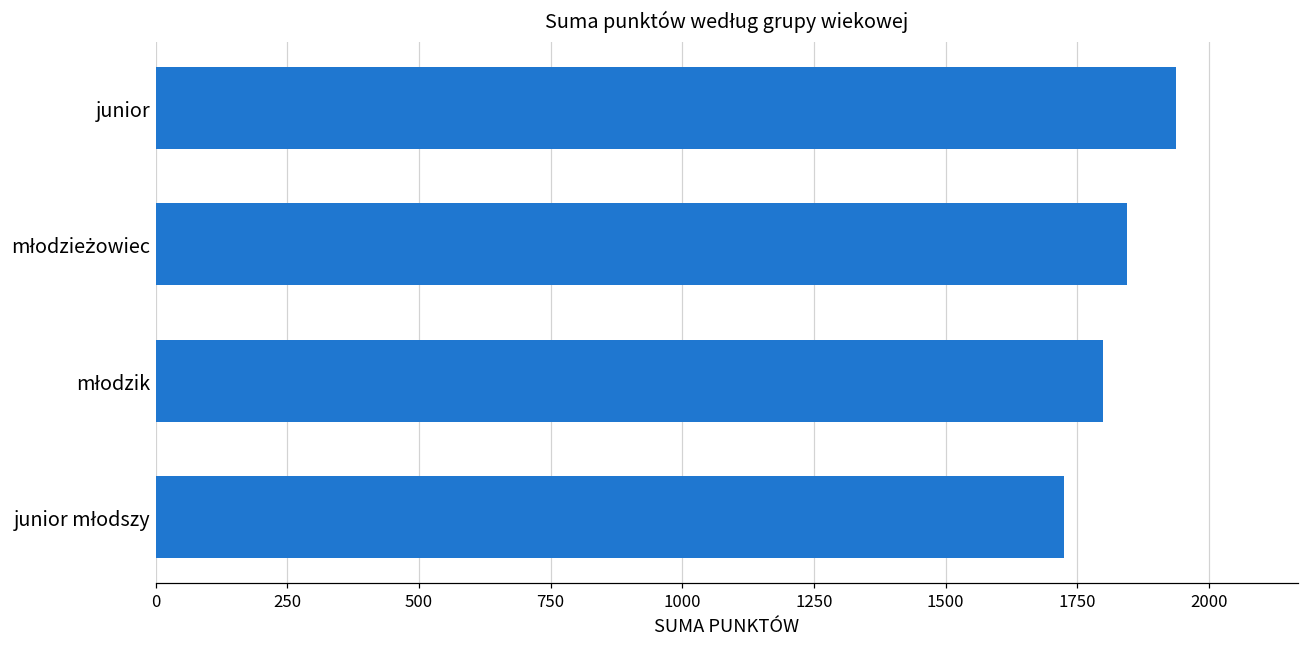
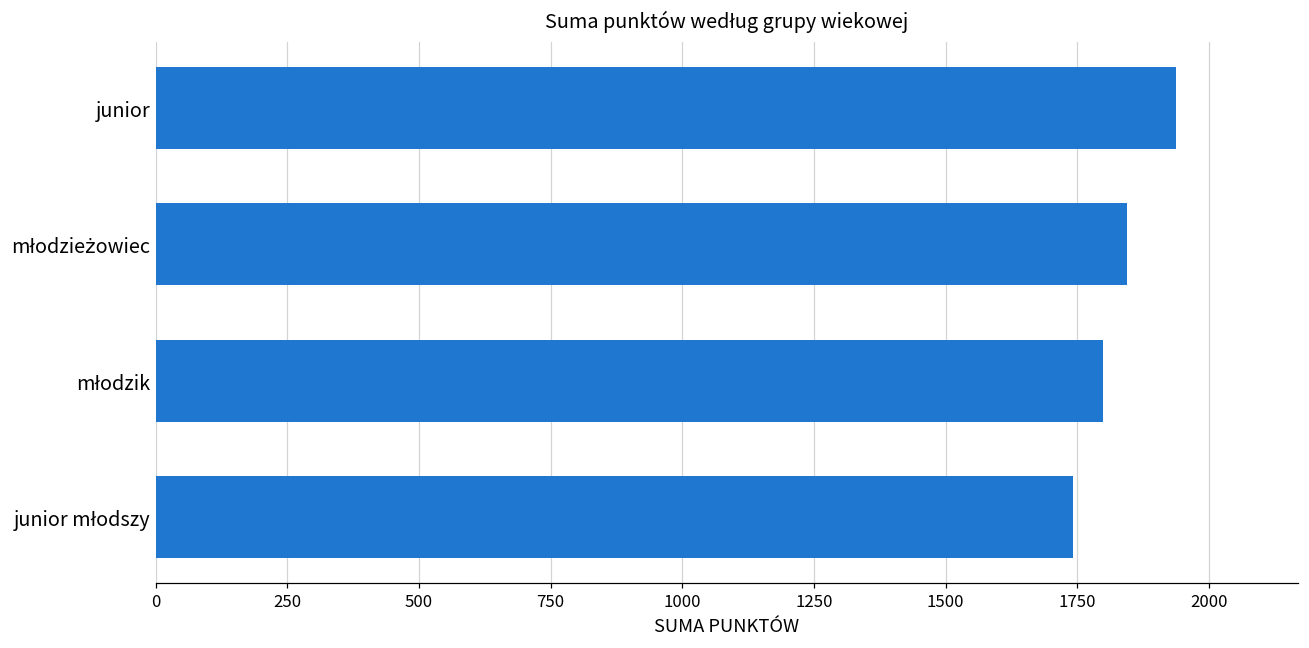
  {
    "junior": 1940,
    "młodzieżowiec": 1840,
    "młodzik": 1800,
-   "junior młodszy": 1730
+   "junior młodszy": 1740
  }
